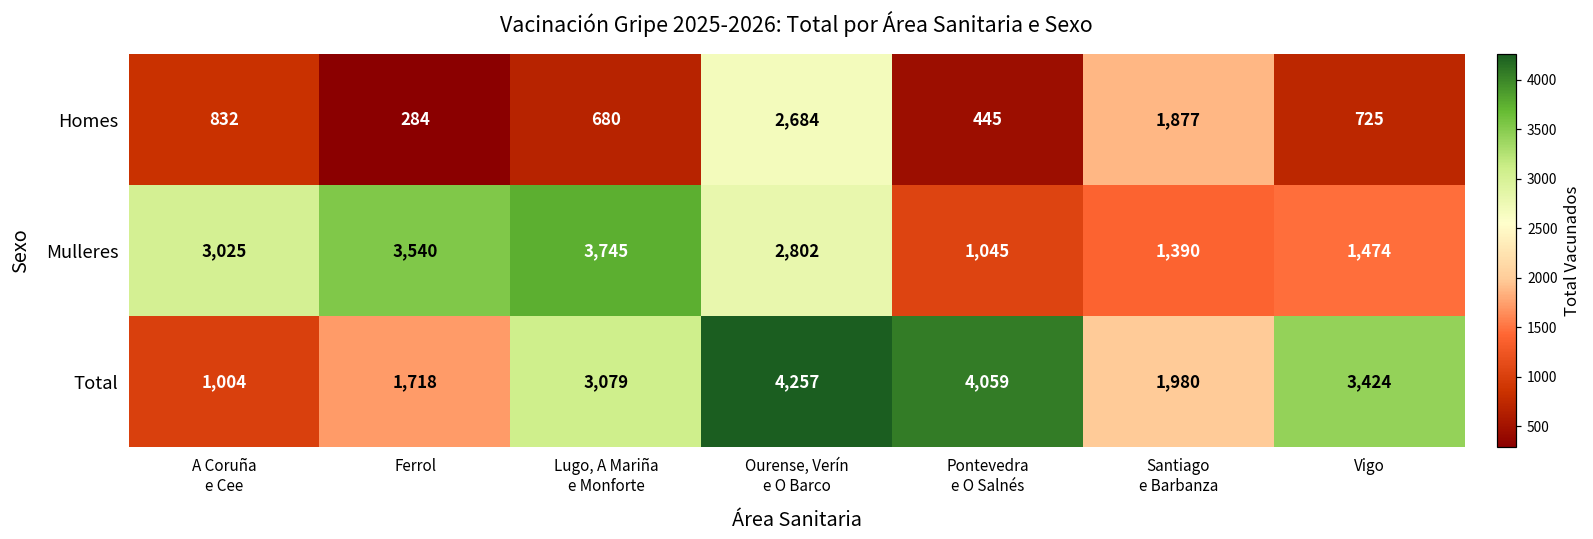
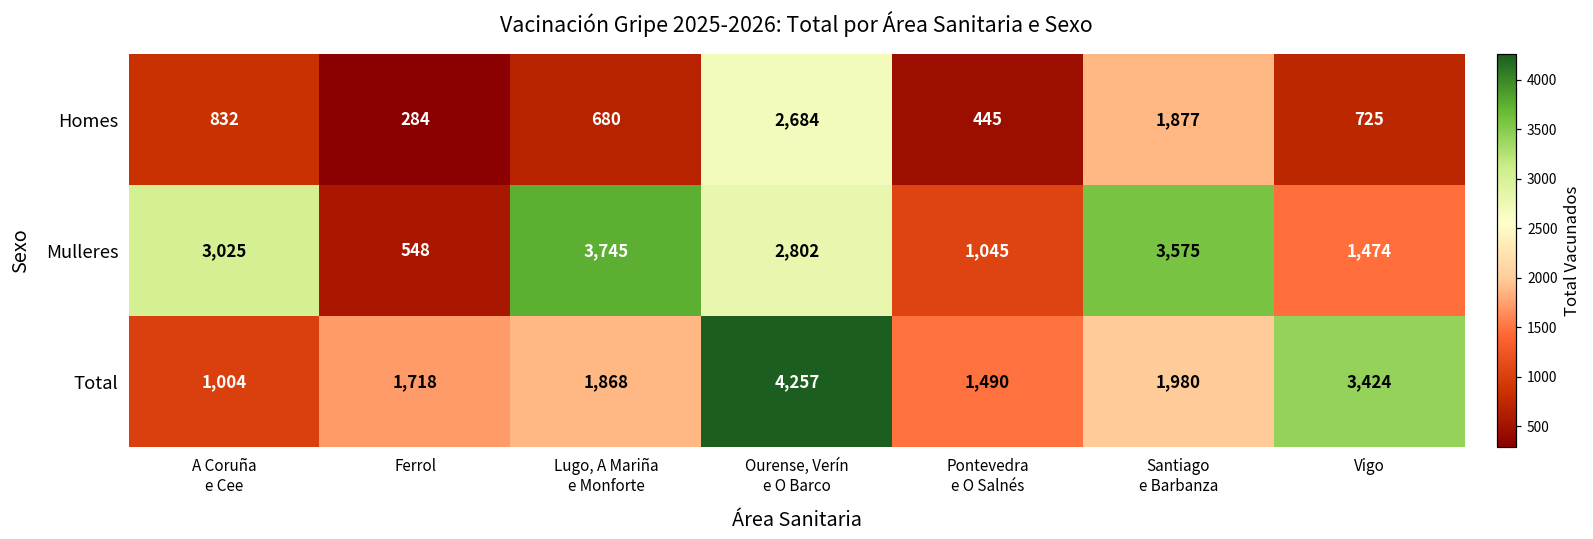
  {
    "Homes": {
      "A Coruña e Cee": "832",
      "Ferrol": "284",
      "Lugo, A Mariña e Monforte": "680",
      "Ourense, Verín e O Barco": "2,684",
      "Pontevedra e O Salnés": "445",
      "Santiago e Barbanza": "1,877",
      "Vigo": "725"
    },
    "Mulleres": {
      "A Coruña e Cee": "3,025",
-     "Ferrol": "3,540",
+     "Ferrol": "548",
      "Lugo, A Mariña e Monforte": "3,745",
      "Ourense, Verín e O Barco": "2,802",
      "Pontevedra e O Salnés": "1,045",
-     "Santiago e Barbanza": "1,390",
+     "Santiago e Barbanza": "3,575",
      "Vigo": "1,474"
    },
    "Total": {
      "A Coruña e Cee": "1,004",
      "Ferrol": "1,718",
-     "Lugo, A Mariña e Monforte": "3,079",
+     "Lugo, A Mariña e Monforte": "1,868",
      "Ourense, Verín e O Barco": "4,257",
-     "Pontevedra e O Salnés": "4,059",
+     "Pontevedra e O Salnés": "1,490",
      "Santiago e Barbanza": "1,980",
      "Vigo": "3,424"
    }
  }
